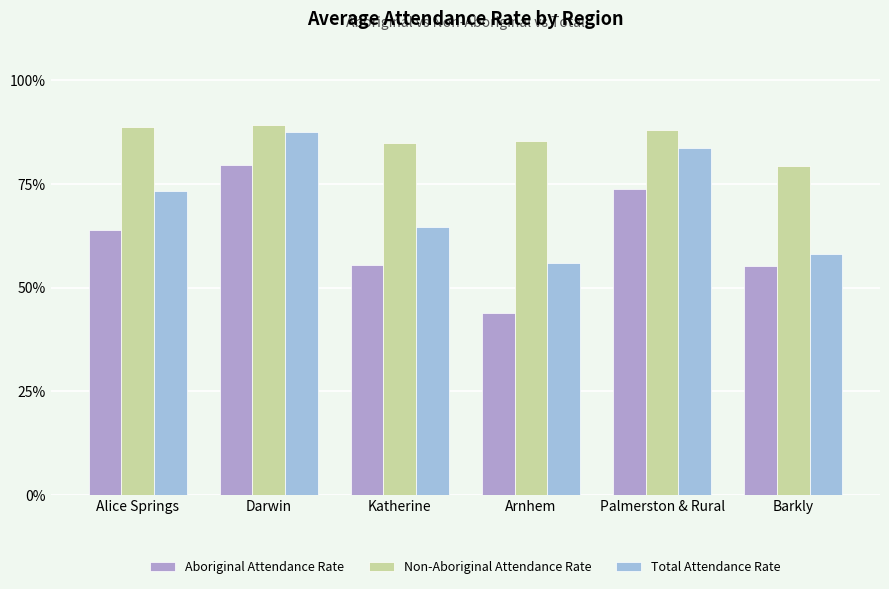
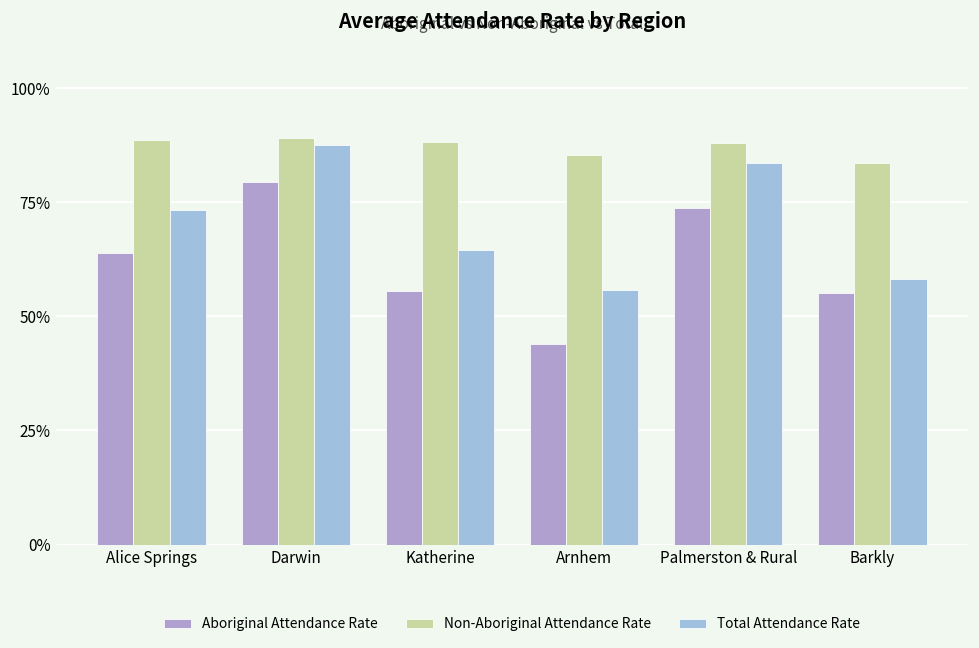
  {
    "Non-Aboriginal Attendance Rate": {
      "Alice Springs": "89%",
      "Darwin": "89%",
-     "Katherine": "85%",
+     "Katherine": "88%",
      "Arnhem": "85%",
      "Palmerston & Rural": "88%",
-     "Barkly": "79%"
+     "Barkly": "84%"
    }
  }
